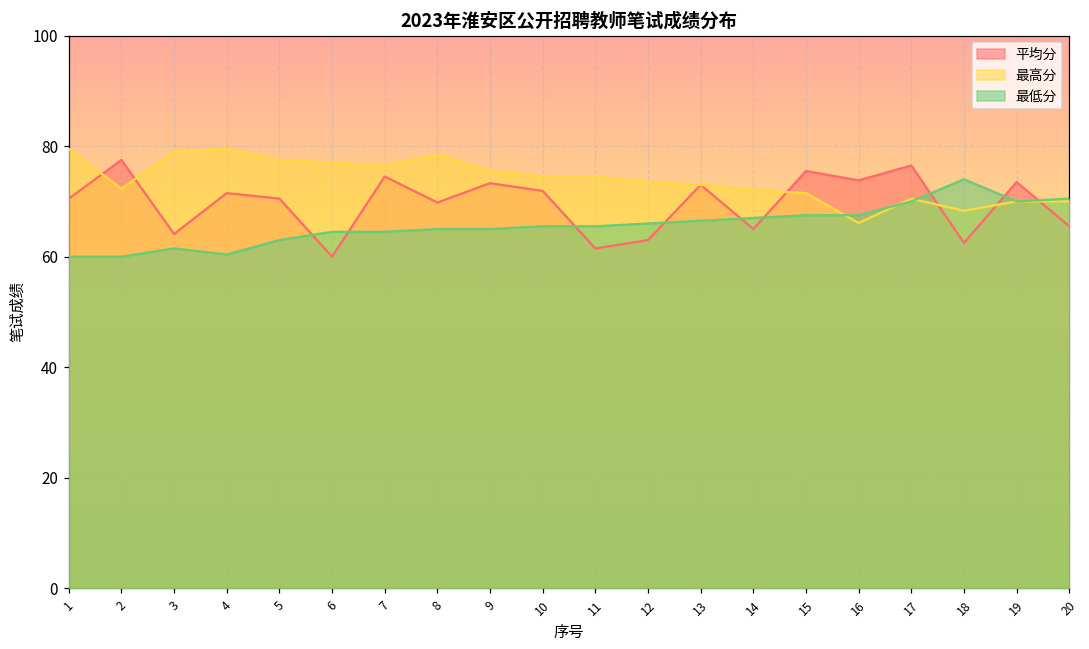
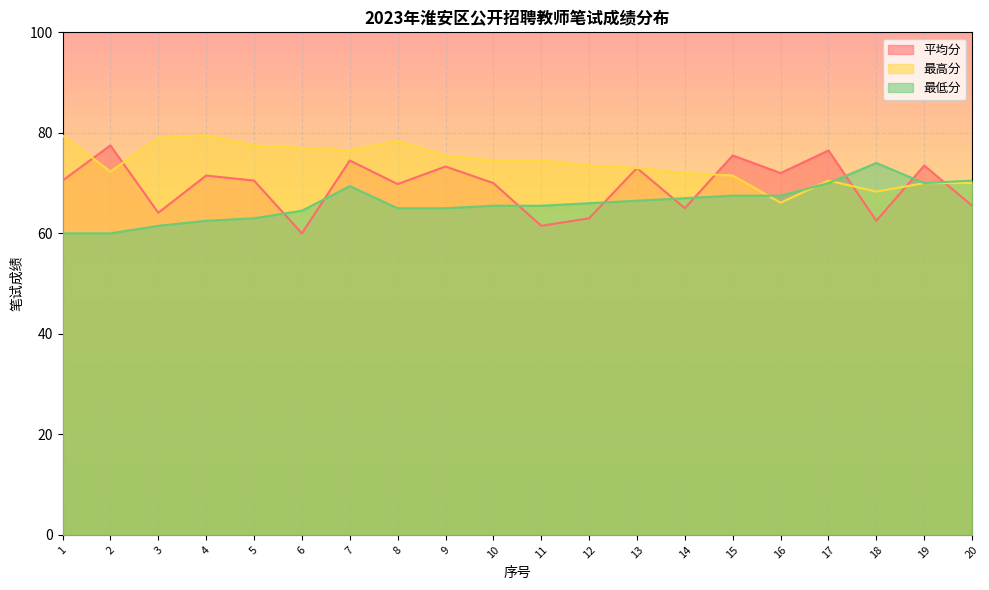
  {
    "平均分": {
      "1": 71,
      "2": 78,
      "3": 64,
      "4": 72,
      "5": 71,
      "6": 60,
      "7": 75,
      "8": 70,
      "9": 73,
-     "10": 72,
+     "10": 70,
      "11": 62,
      "12": 63,
      "14": 65,
      "15": 76,
-     "16": 74,
+     "16": 72,
      "17": 77,
      "18": 63,
      "19": 74,
      "20": 66
    },
    "最高分": {
      "1": 80,
      "2": 72,
      "3": 79,
      "4": 80,
      "5": 78,
      "6": 77,
      "7": 77,
      "8": 78,
      "9": 76,
      "10": 75,
      "11": 75,
      "12": 74,
      "14": 72,
      "15": 72,
      "16": 66,
      "18": 68
    },
    "最低分": {
      "1": 60,
      "2": 60,
      "3": 62,
-     "4": 60,
+     "4": 63,
      "5": 63,
      "6": 65,
-     "7": 65,
+     "7": 69,
      "8": 65,
      "9": 65,
      "10": 66,
      "11": 66,
      "12": 66,
      "13": 67,
      "14": 67,
      "15": 68,
      "16": 68,
      "18": 74
    }
  }
